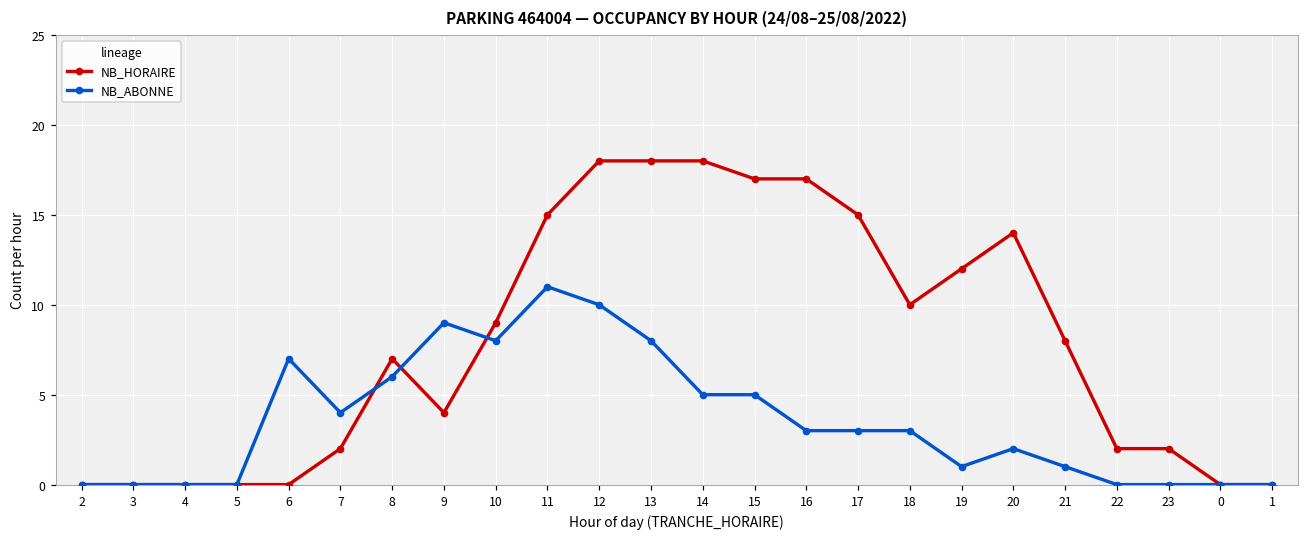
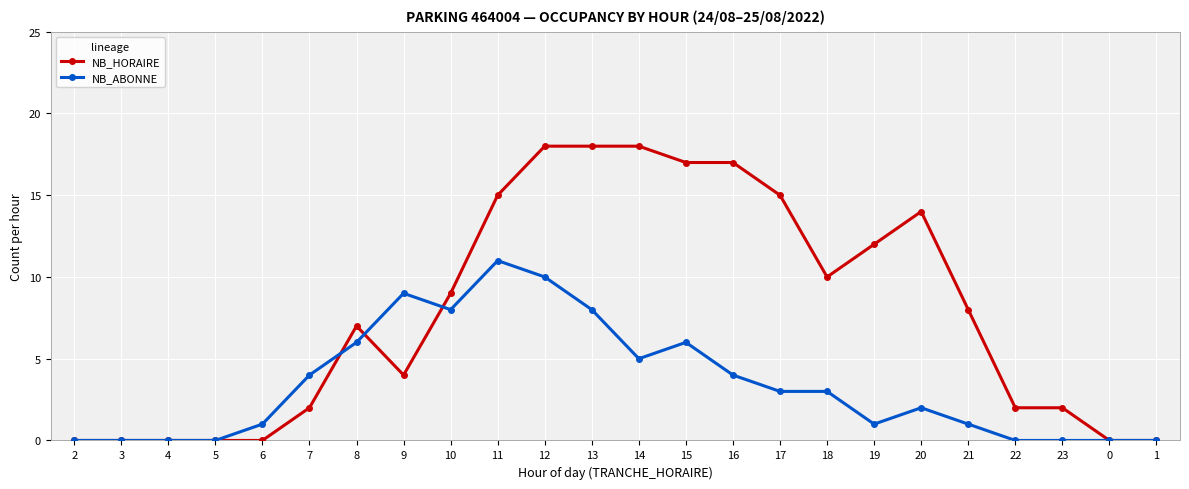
  {
    "NB_HORAIRE": {
      "6": 0,
      "7": 2,
      "8": 7,
      "9": 4,
      "10": 9,
      "11": 15,
      "12": 18,
      "13": 18,
      "14": 18,
      "15": 17,
      "16": 17,
      "17": 15,
      "18": 10,
      "19": 12,
      "20": 14,
      "21": 8,
      "22": 2,
      "23": 2
    },
    "NB_ABONNE": {
-     "6": 7,
+     "6": 1,
      "7": 4,
      "8": 6,
      "9": 9,
      "10": 8,
      "11": 11,
      "12": 10,
      "13": 8,
      "14": 5,
-     "15": 5,
-     "16": 3,
+     "15": 6,
+     "16": 4,
      "17": 3,
      "18": 3,
      "19": 1,
      "20": 2,
      "21": 1,
      "22": 0,
      "23": 0
    }
  }
